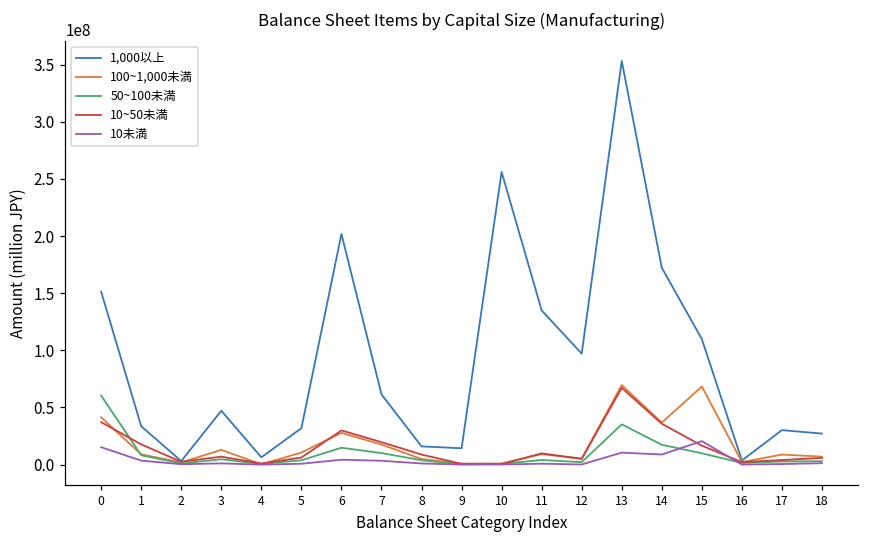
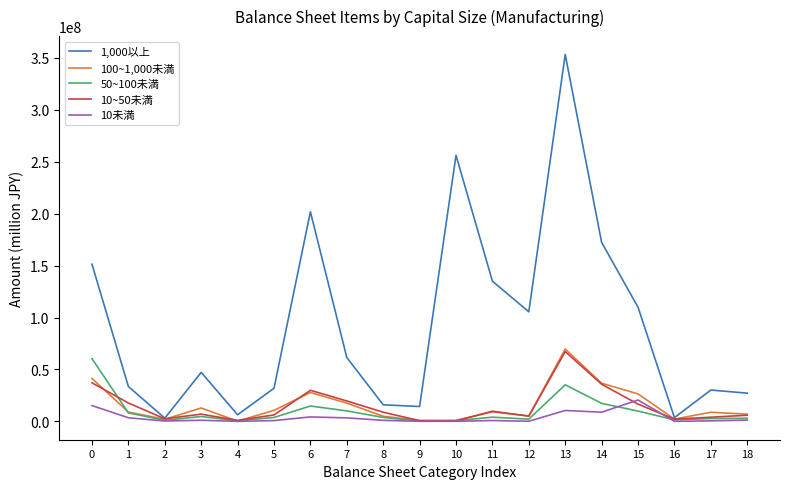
  {
    "1,000以上": {
      "0": 151000000,
      "1": 34000000,
      "3": 47000000,
      "4": 6000000,
      "5": 32000000,
      "6": 202000000,
      "7": 61000000,
      "8": 16000000,
      "9": 14000000,
      "10": 256000000,
      "11": 135000000,
-     "12": 97000000,
+     "12": 105000000,
      "13": 353000000,
      "14": 172000000,
      "15": 110000000,
      "17": 30000000,
      "18": 27000000
    },
    "100~1,000未満": {
      "0": 41000000,
      "3": 13000000,
      "5": 11000000,
-     "15": 68000000,
+     "15": 26000000,
      "17": 9000000
    },
    "50~100未満": {
      "0": 60000000,
      "5": 4000000,
      "6": 15000000,
      "7": 10000000,
      "11": 4000000,
      "13": 35000000,
      "14": 17000000,
      "15": 10000000
    },
    "10~50未満": {
      "0": 37000000,
      "1": 18000000,
      "5": 6000000,
      "8": 9000000,
      "15": 17000000
    },
    "10未満": {
      "0": 15000000,
      "1": 3000000,
      "3": 1000000,
      "5": 1000000,
      "6": 4000000,
      "7": 3000000,
      "8": 1000000,
      "11": 1000000,
      "13": 11000000,
      "14": 9000000,
      "15": 21000000
    }
  }
